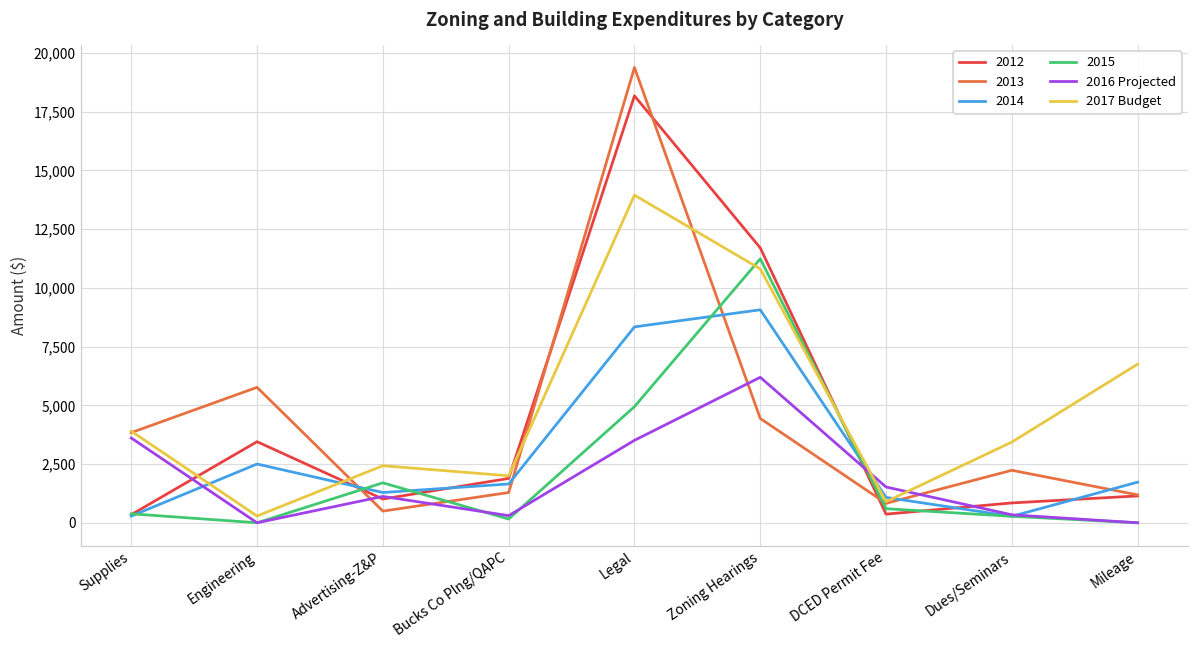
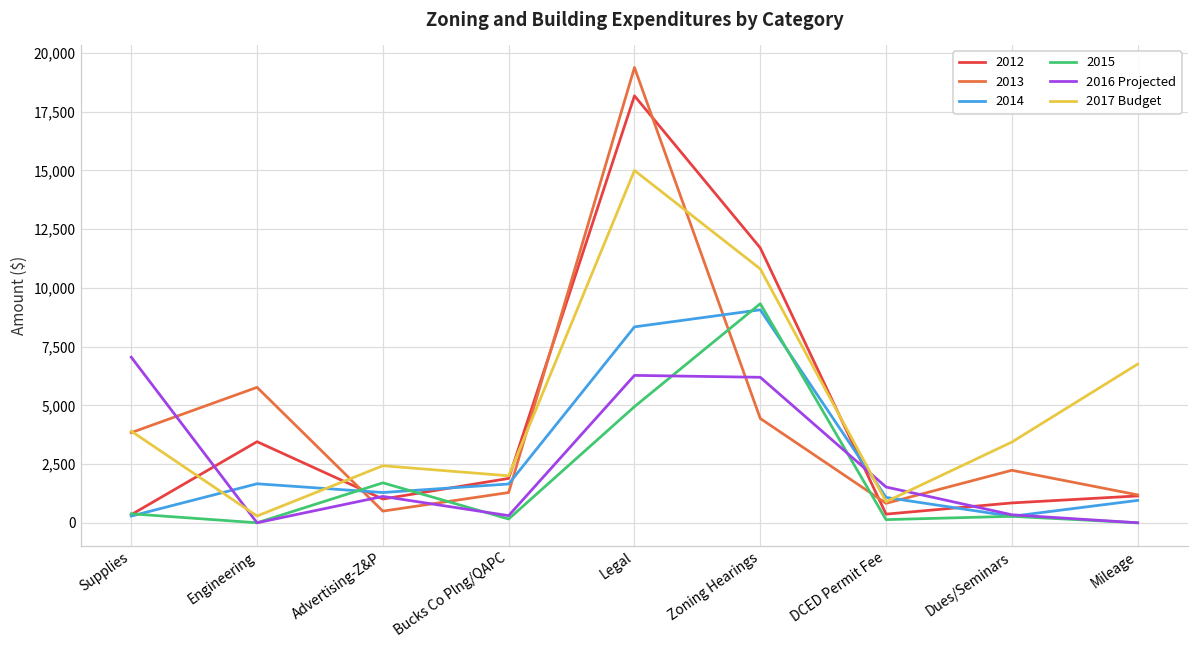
  {
    "2014": {
-     "Engineering": "2,500",
+     "Engineering": "1,700",
      "Advertising-Z&P": "1,300",
      "Bucks Co Plng/QAPC": "1,700",
      "Legal": "8,300",
      "Zoning Hearings": "9,100",
      "DCED Permit Fee": "1,100",
-     "Mileage": "1,700"
+     "Mileage": "1,000"
    },
    "2015": {
      "Advertising-Z&P": "1,700",
      "Bucks Co Plng/QAPC": "200",
      "Legal": "4,900",
-     "Zoning Hearings": "11,200",
-     "DCED Permit Fee": "600"
+     "Zoning Hearings": "9,300",
+     "DCED Permit Fee": "100"
    },
    "2016 Projected": {
-     "Supplies": "3,600",
+     "Supplies": "7,100",
      "Bucks Co Plng/QAPC": "300",
-     "Legal": "3,500",
+     "Legal": "6,300",
      "Zoning Hearings": "6,200",
      "DCED Permit Fee": "1,500"
    },
    "2017 Budget": {
      "Engineering": "300",
      "Advertising-Z&P": "2,400",
-     "Legal": "14,000",
+     "Legal": "15,000",
      "Zoning Hearings": "10,800",
      "Dues/Seminars": "3,400",
      "Mileage": "6,800"
    }
  }
